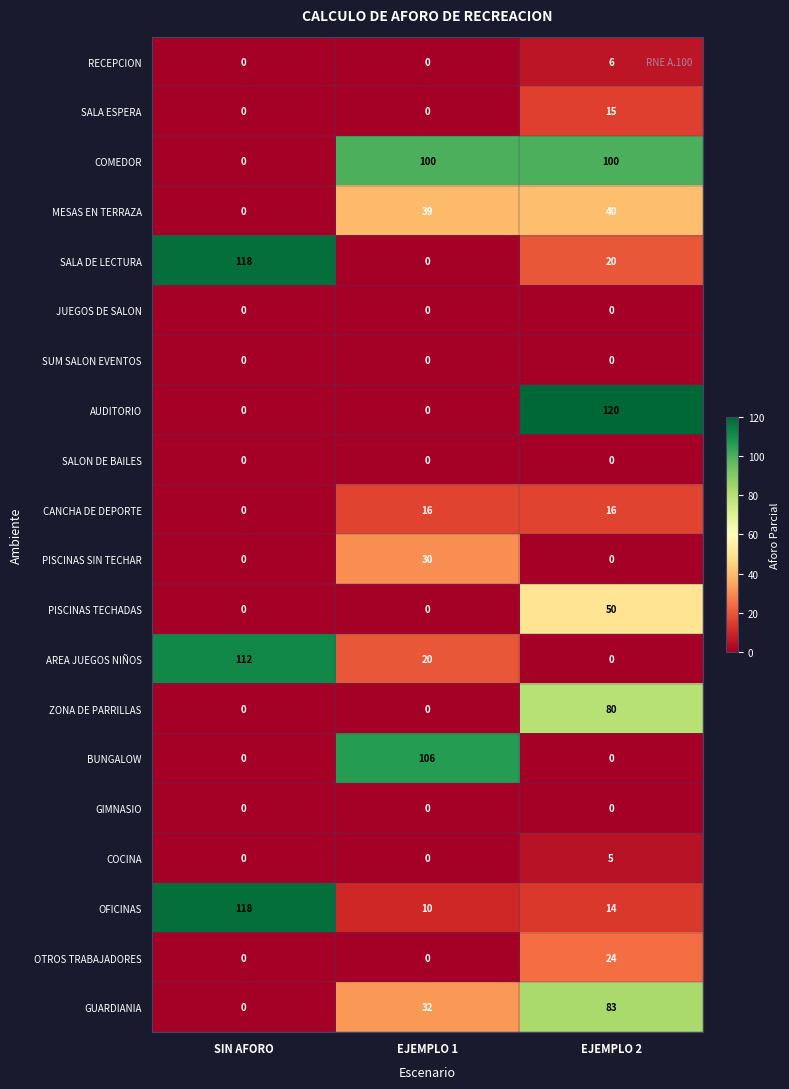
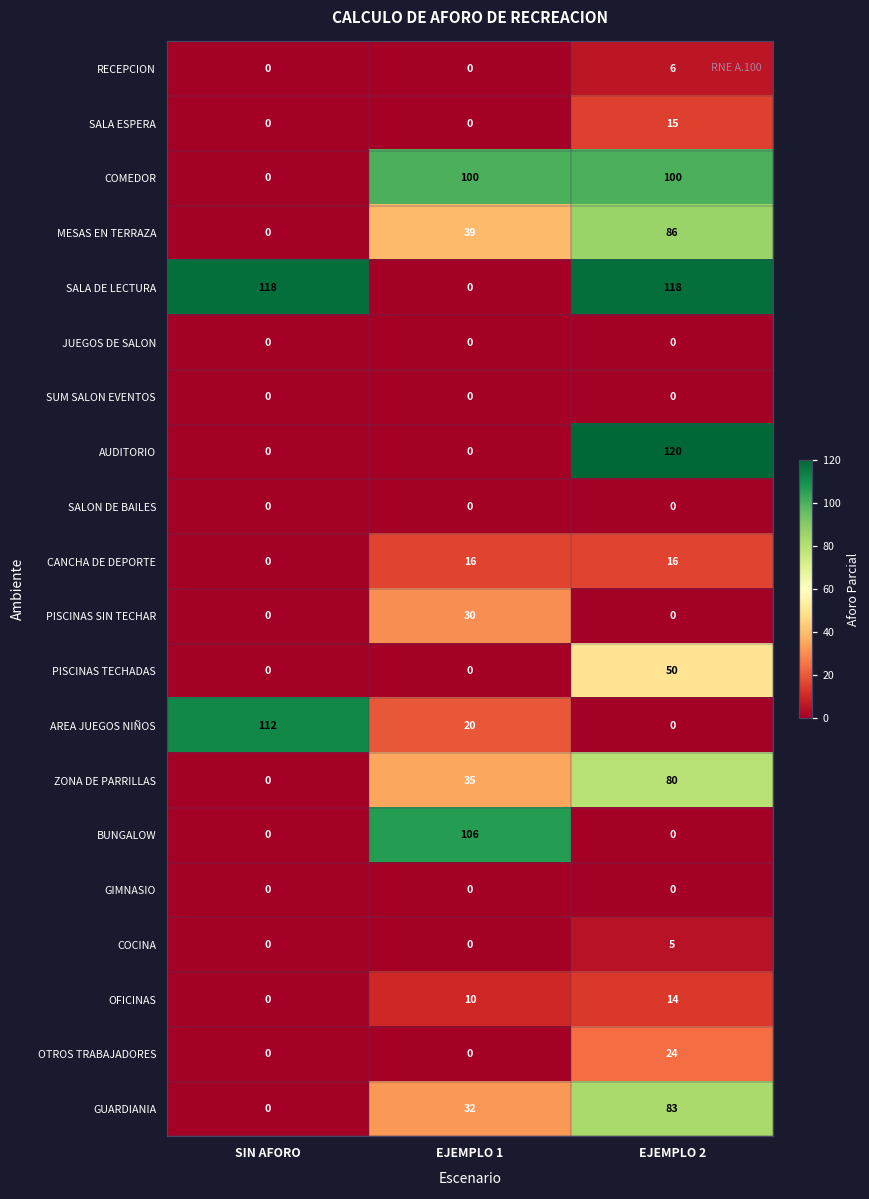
  {
    "RECEPCION": {
      "SIN AFORO": 0,
      "EJEMPLO 1": 0
    },
    "SALA ESPERA": {
      "SIN AFORO": 0,
      "EJEMPLO 1": 0,
      "EJEMPLO 2": 15
    },
    "COMEDOR": {
      "SIN AFORO": 0,
      "EJEMPLO 1": 100,
      "EJEMPLO 2": 100
    },
    "MESAS EN TERRAZA": {
      "SIN AFORO": 0,
      "EJEMPLO 1": 39,
-     "EJEMPLO 2": 40
+     "EJEMPLO 2": 86
    },
    "SALA DE LECTURA": {
      "SIN AFORO": 118,
      "EJEMPLO 1": 0,
-     "EJEMPLO 2": 20
+     "EJEMPLO 2": 118
    },
    "JUEGOS DE SALON": {
      "SIN AFORO": 0,
      "EJEMPLO 1": 0,
      "EJEMPLO 2": 0
    },
    "SUM SALON EVENTOS": {
      "SIN AFORO": 0,
      "EJEMPLO 1": 0,
      "EJEMPLO 2": 0
    },
    "AUDITORIO": {
      "SIN AFORO": 0,
      "EJEMPLO 1": 0,
      "EJEMPLO 2": 120
    },
    "SALON DE BAILES": {
      "SIN AFORO": 0,
      "EJEMPLO 1": 0,
      "EJEMPLO 2": 0
    },
    "CANCHA DE DEPORTE": {
      "SIN AFORO": 0,
      "EJEMPLO 1": 16,
      "EJEMPLO 2": 16
    },
    "PISCINAS SIN TECHAR": {
      "SIN AFORO": 0,
      "EJEMPLO 1": 30,
      "EJEMPLO 2": 0
    },
    "PISCINAS TECHADAS": {
      "SIN AFORO": 0,
      "EJEMPLO 1": 0,
      "EJEMPLO 2": 50
    },
    "AREA JUEGOS NIÑOS": {
      "SIN AFORO": 112,
      "EJEMPLO 1": 20,
      "EJEMPLO 2": 0
    },
    "ZONA DE PARRILLAS": {
      "SIN AFORO": 0,
-     "EJEMPLO 1": 0,
+     "EJEMPLO 1": 35,
      "EJEMPLO 2": 80
    },
    "BUNGALOW": {
      "SIN AFORO": 0,
      "EJEMPLO 1": 106,
      "EJEMPLO 2": 0
    },
    "GIMNASIO": {
      "SIN AFORO": 0,
      "EJEMPLO 1": 0,
      "EJEMPLO 2": 0
    },
    "COCINA": {
      "SIN AFORO": 0,
      "EJEMPLO 1": 0,
      "EJEMPLO 2": 5
    },
    "OFICINAS": {
-     "SIN AFORO": 118,
+     "SIN AFORO": 0,
      "EJEMPLO 1": 10,
      "EJEMPLO 2": 14
    },
    "OTROS TRABAJADORES": {
      "SIN AFORO": 0,
      "EJEMPLO 1": 0,
      "EJEMPLO 2": 24
    },
    "GUARDIANIA": {
      "SIN AFORO": 0,
      "EJEMPLO 1": 32,
      "EJEMPLO 2": 83
    }
  }
